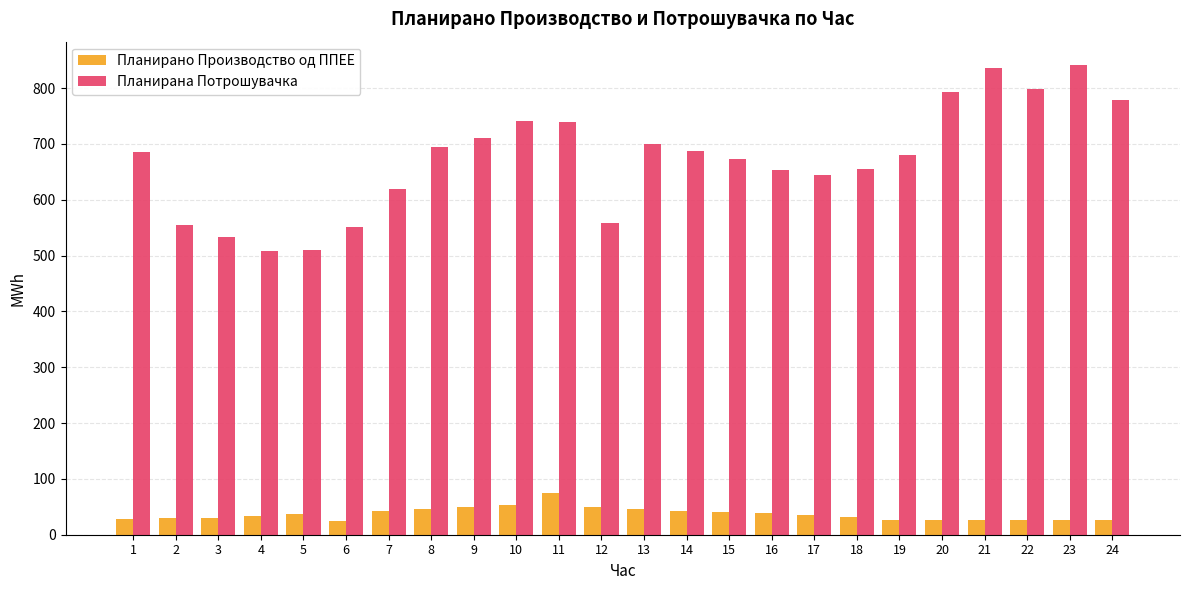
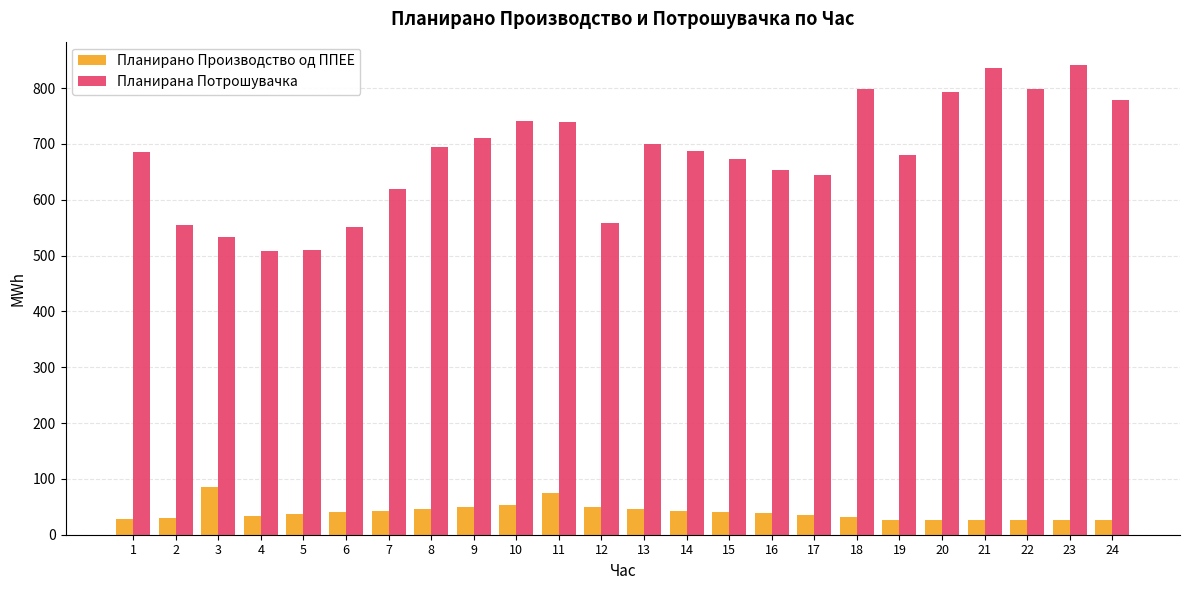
  {
    "Планирано Производство од ППЕЕ": {
      "1": 30,
      "2": 30,
-     "3": 30,
+     "3": 90,
      "4": 30,
      "5": 40,
-     "6": 20,
+     "6": 40,
      "7": 40,
      "8": 50,
      "9": 50,
      "10": 50,
      "11": 70,
      "12": 50,
      "13": 50,
      "14": 40,
      "15": 40,
      "16": 40,
      "17": 40,
      "18": 30,
      "19": 30,
      "20": 30,
      "21": 30,
      "22": 30,
      "23": 30,
      "24": 30
    },
    "Планирана Потрошувачка": {
      "1": 690,
      "2": 560,
      "3": 530,
      "4": 510,
      "5": 510,
      "6": 550,
      "7": 620,
      "8": 690,
      "9": 710,
      "10": 740,
      "11": 740,
      "12": 560,
      "13": 700,
      "14": 690,
      "15": 670,
      "16": 650,
      "17": 640,
-     "18": 660,
+     "18": 800,
      "19": 680,
      "20": 790,
      "21": 840,
      "22": 800,
      "23": 840,
      "24": 780
    }
  }
